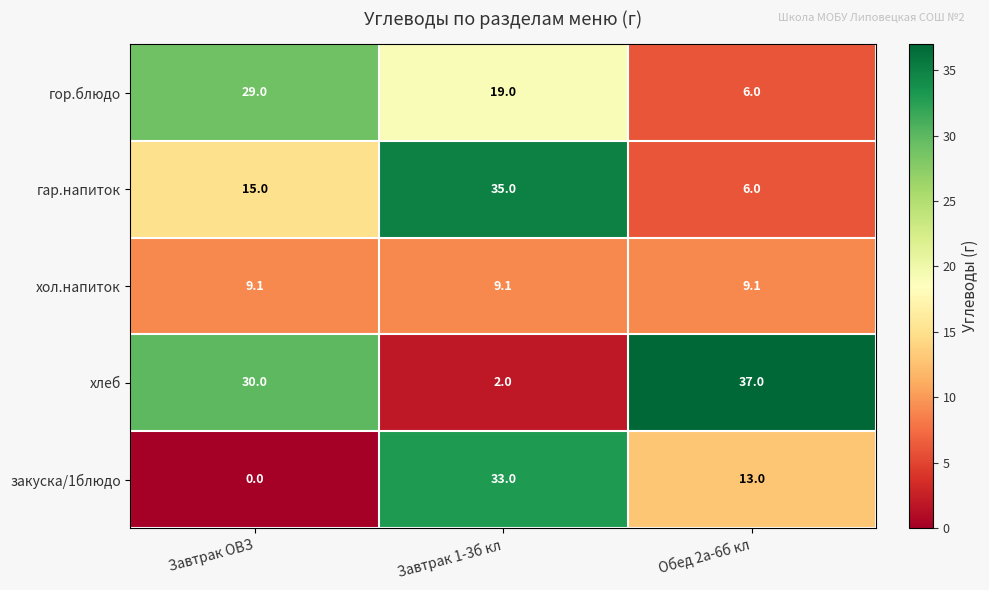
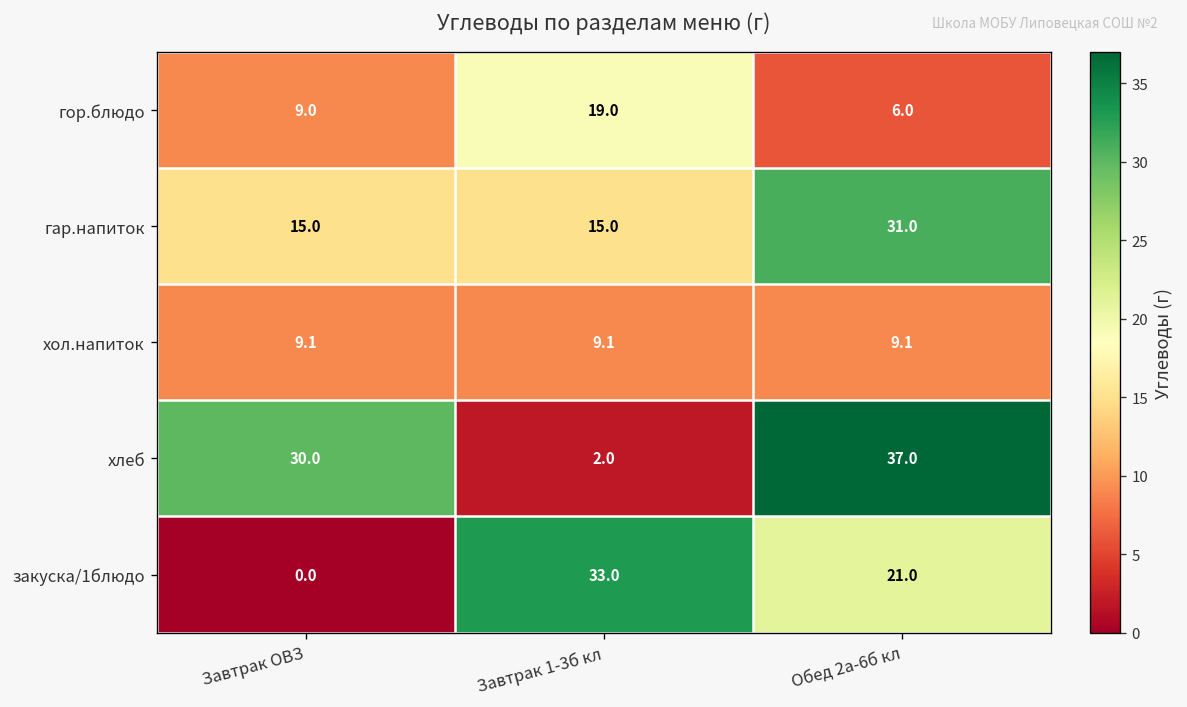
  {
    "гор.блюдо": {
-     "Завтрак ОВЗ": 29.0,
+     "Завтрак ОВЗ": 9.0,
      "Завтрак 1-3б кл": 19.0,
      "Обед 2а-6б кл": 6.0
    },
    "гар.напиток": {
      "Завтрак ОВЗ": 15.0,
-     "Завтрак 1-3б кл": 35.0,
-     "Обед 2а-6б кл": 6.0
+     "Завтрак 1-3б кл": 15.0,
+     "Обед 2а-6б кл": 31.0
    },
    "хол.напиток": {
      "Завтрак ОВЗ": 9.1,
      "Завтрак 1-3б кл": 9.1,
      "Обед 2а-6б кл": 9.1
    },
    "хлеб": {
      "Завтрак ОВЗ": 30.0,
      "Завтрак 1-3б кл": 2.0,
      "Обед 2а-6б кл": 37.0
    },
    "закуска/1блюдо": {
      "Завтрак ОВЗ": 0.0,
      "Завтрак 1-3б кл": 33.0,
-     "Обед 2а-6б кл": 13.0
+     "Обед 2а-6б кл": 21.0
    }
  }
